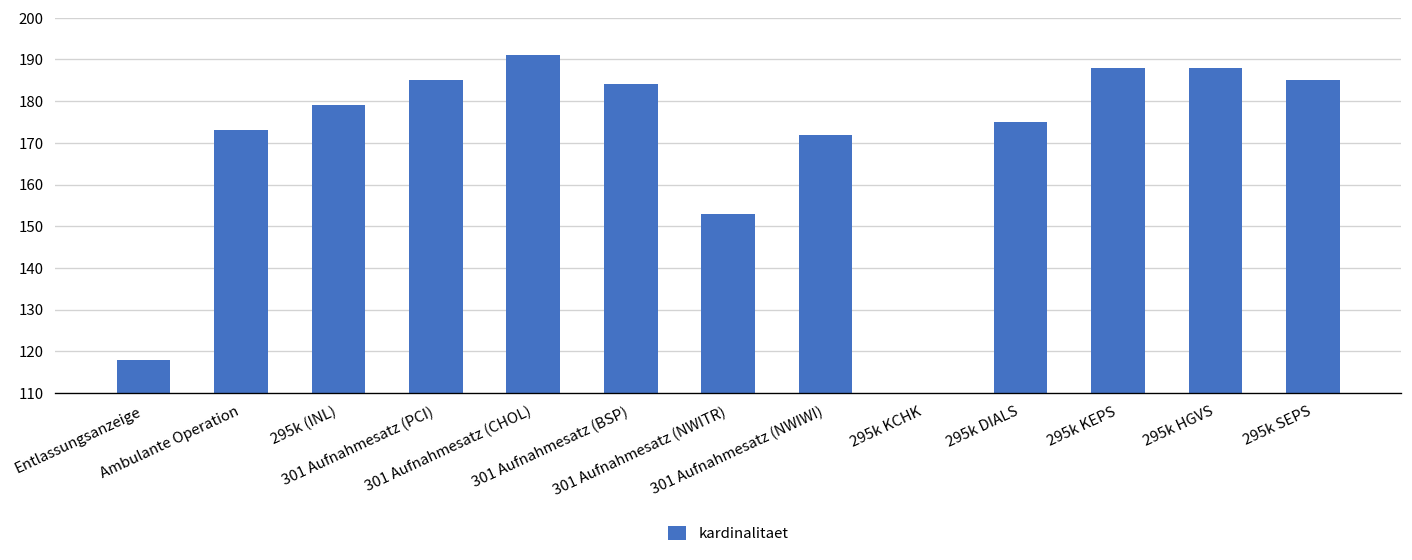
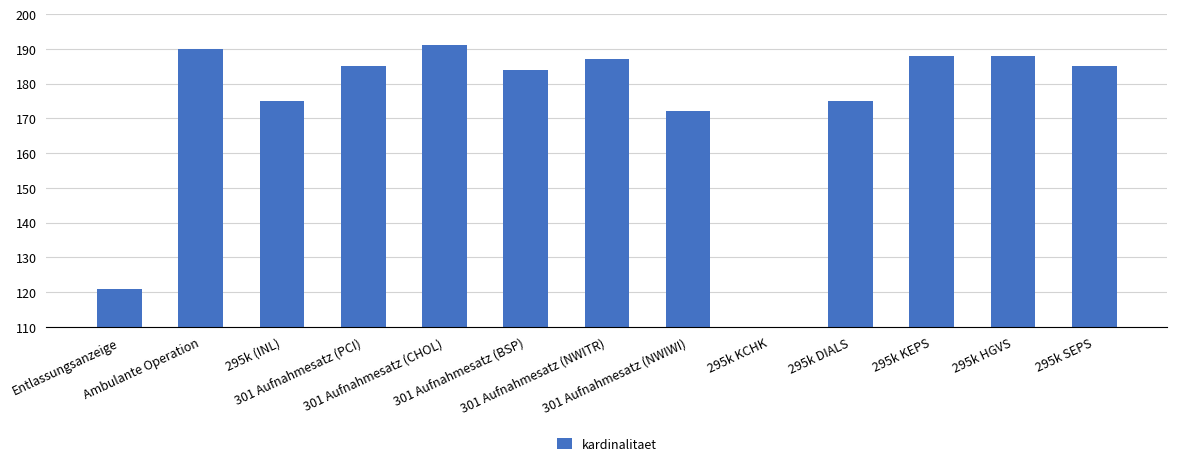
  {
-   "Entlassungsanzeige": 118,
-   "Ambulante Operation": 173,
-   "295k (INL)": 179,
+   "Entlassungsanzeige": 121,
+   "Ambulante Operation": 190,
+   "295k (INL)": 175,
    "301 Aufnahmesatz (PCI)": 185,
    "301 Aufnahmesatz (CHOL)": 191,
    "301 Aufnahmesatz (BSP)": 184,
-   "301 Aufnahmesatz (NWITR)": 153,
+   "301 Aufnahmesatz (NWITR)": 187,
    "301 Aufnahmesatz (NWIWI)": 172,
    "295k DIALS": 175,
    "295k KEPS": 188,
    "295k HGVS": 188,
    "295k SEPS": 185
  }
